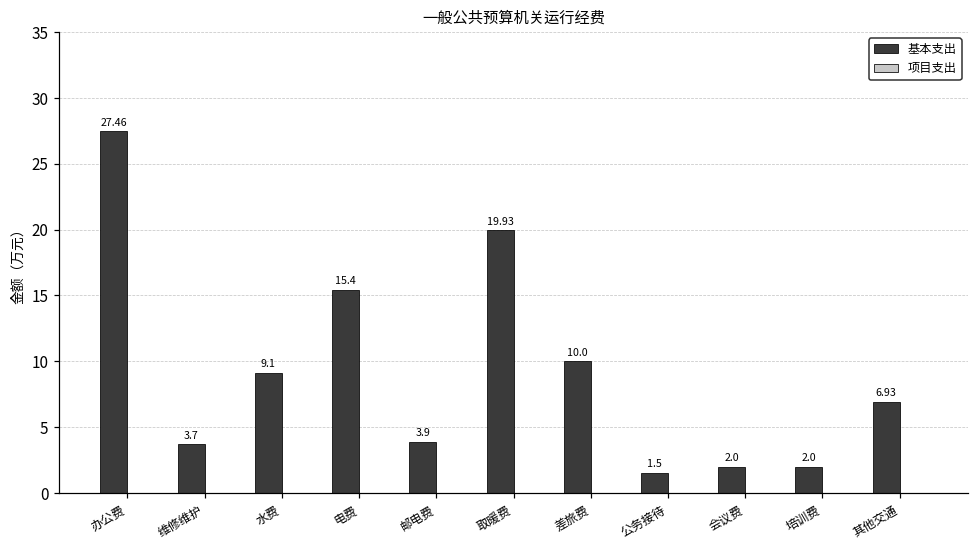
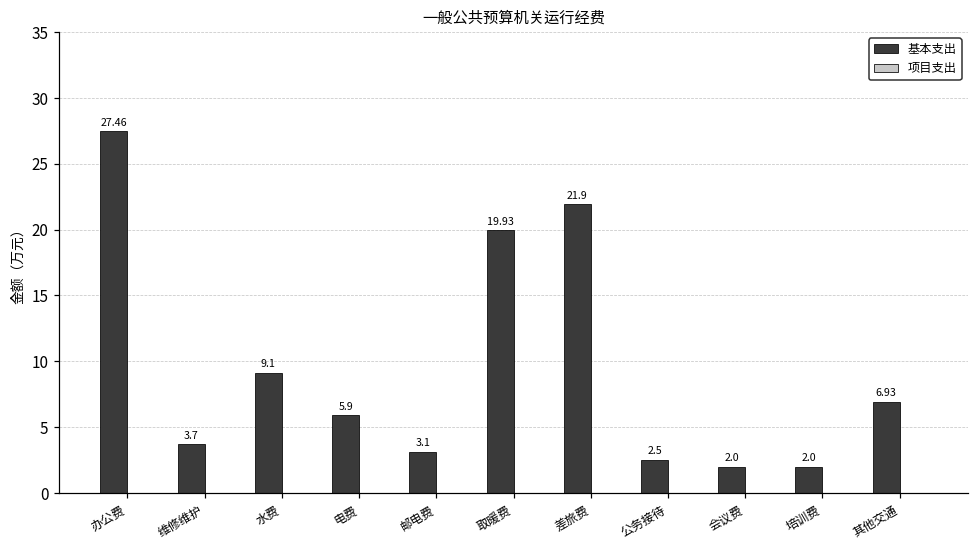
  {
    "基本支出": {
      "办公费": 27.46,
      "维修维护": 3.7,
      "水费": 9.1,
-     "电费": 15.4,
-     "邮电费": 3.9,
+     "电费": 5.9,
+     "邮电费": 3.1,
      "取暖费": 19.93,
-     "差旅费": 10.0,
-     "公务接待": 1.5,
+     "差旅费": 21.9,
+     "公务接待": 2.5,
      "会议费": 2.0,
      "培训费": 2.0,
      "其他交通": 6.93
    },
    "项目支出": {
      "办公费": 0.0,
      "维修维护": 0.0,
      "水费": 0.0,
      "电费": 0.0,
      "邮电费": 0.0,
      "取暖费": 0.0,
      "差旅费": 0.0,
      "公务接待": 0.0,
      "会议费": 0.0,
      "培训费": 0.0,
      "其他交通": 0.0
    }
  }
